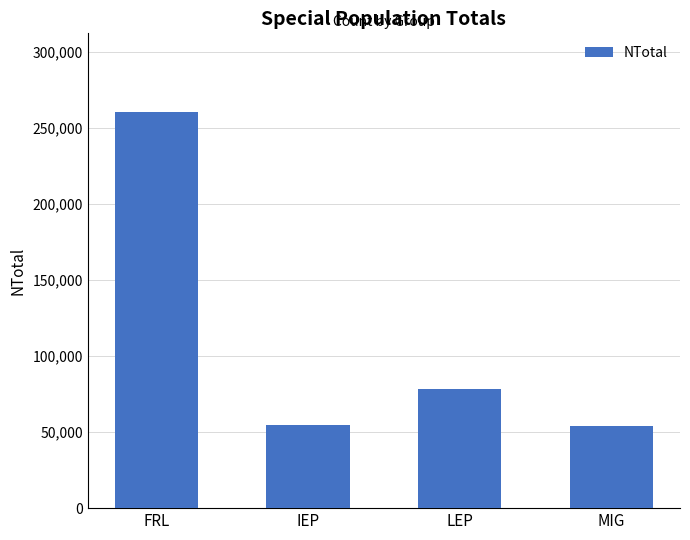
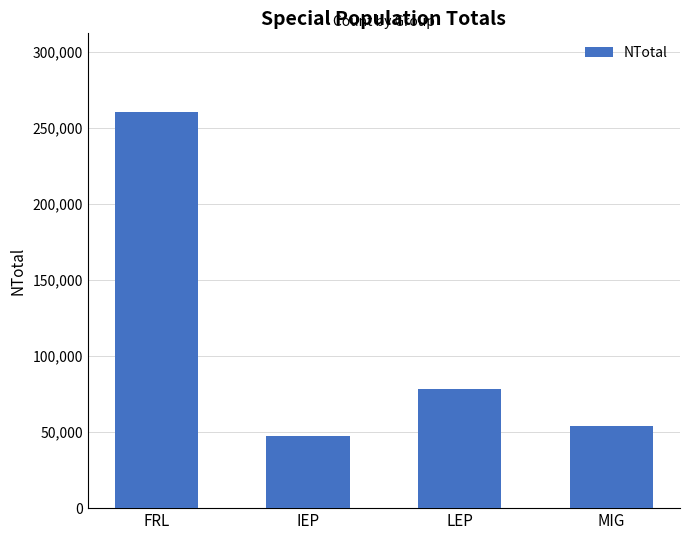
  {
    "FRL": "260,000",
-   "IEP": "55,000",
+   "IEP": "48,000",
    "LEP": "78,000",
    "MIG": "54,000"
  }
